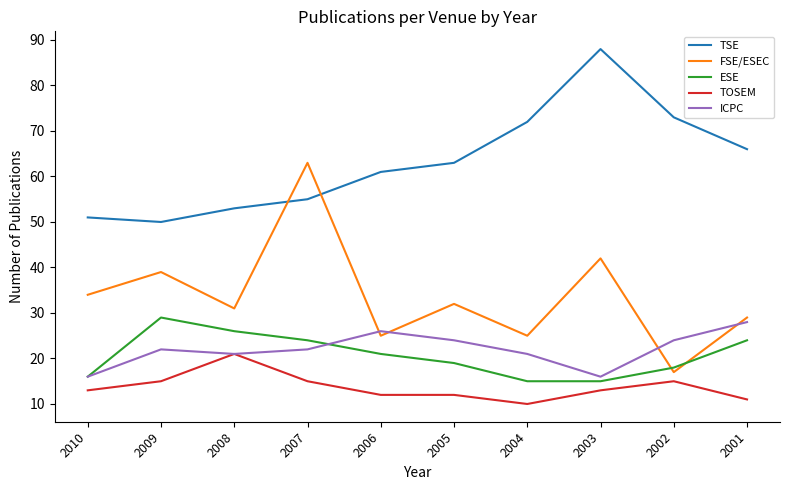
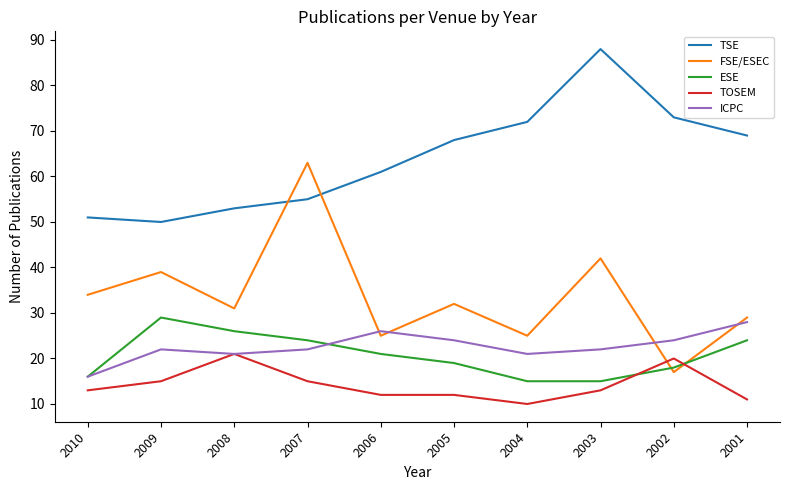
  {
    "TSE": {
      "2010": 51,
      "2009": 50,
      "2008": 53,
      "2007": 55,
      "2006": 61,
-     "2005": 63,
+     "2005": 68,
      "2004": 72,
      "2003": 88,
      "2002": 73,
-     "2001": 66
+     "2001": 69
    },
    "FSE/ESEC": {
      "2010": 34,
      "2009": 39,
      "2008": 31,
      "2007": 63,
      "2006": 25,
      "2005": 32,
      "2004": 25,
      "2003": 42,
      "2002": 17,
      "2001": 29
    },
    "ESE": {
      "2009": 29,
      "2008": 26,
      "2007": 24,
      "2006": 21,
      "2005": 19,
      "2004": 15,
      "2003": 15,
      "2002": 18,
      "2001": 24
    },
    "TOSEM": {
      "2010": 13,
      "2009": 15,
      "2007": 15,
      "2006": 12,
      "2005": 12,
      "2004": 10,
      "2003": 13,
-     "2002": 15,
+     "2002": 20,
      "2001": 11
    },
    "ICPC": {
      "2009": 22,
      "2007": 22,
      "2006": 26,
      "2005": 24,
      "2004": 21,
-     "2003": 16,
+     "2003": 22,
      "2002": 24,
      "2001": 28
    }
  }
